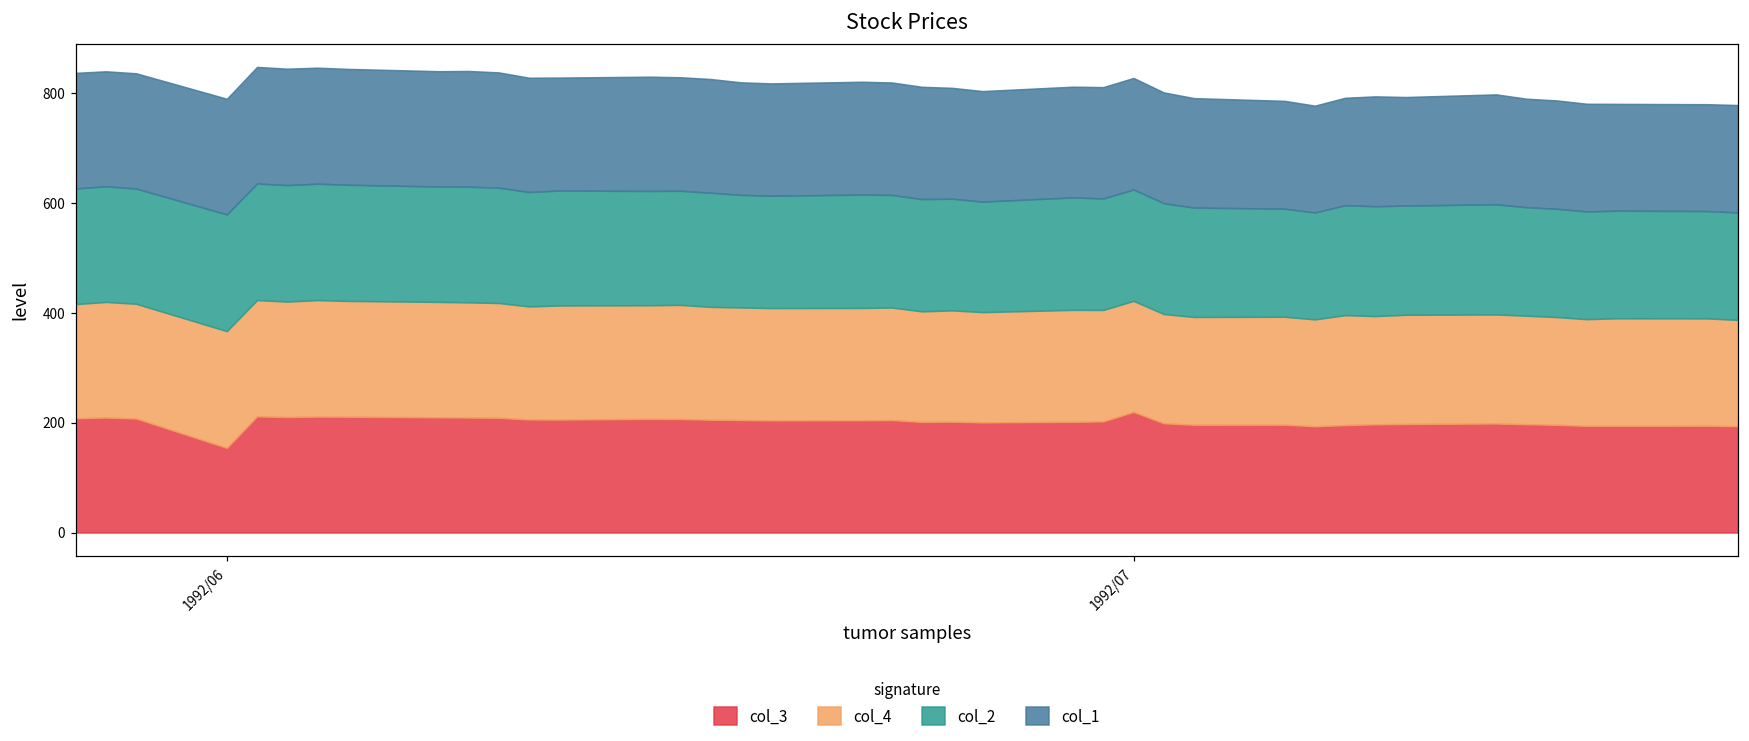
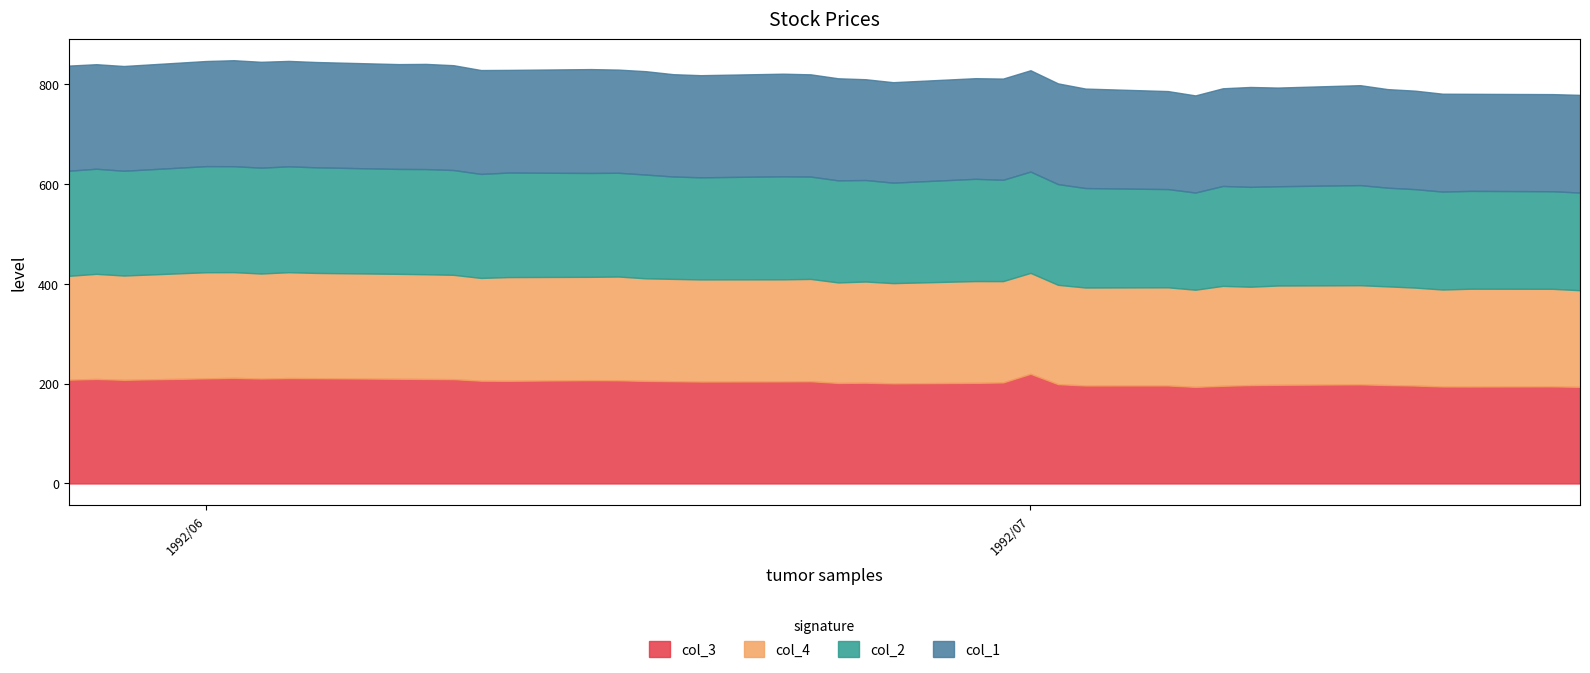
  {
    "col_3": {
-     "1992/06": 150,
+     "1992/06": 210,
      "1992/07": 220
    },
    "col_4": {
      "1992/06": 210,
      "1992/07": 200
    }
  }
